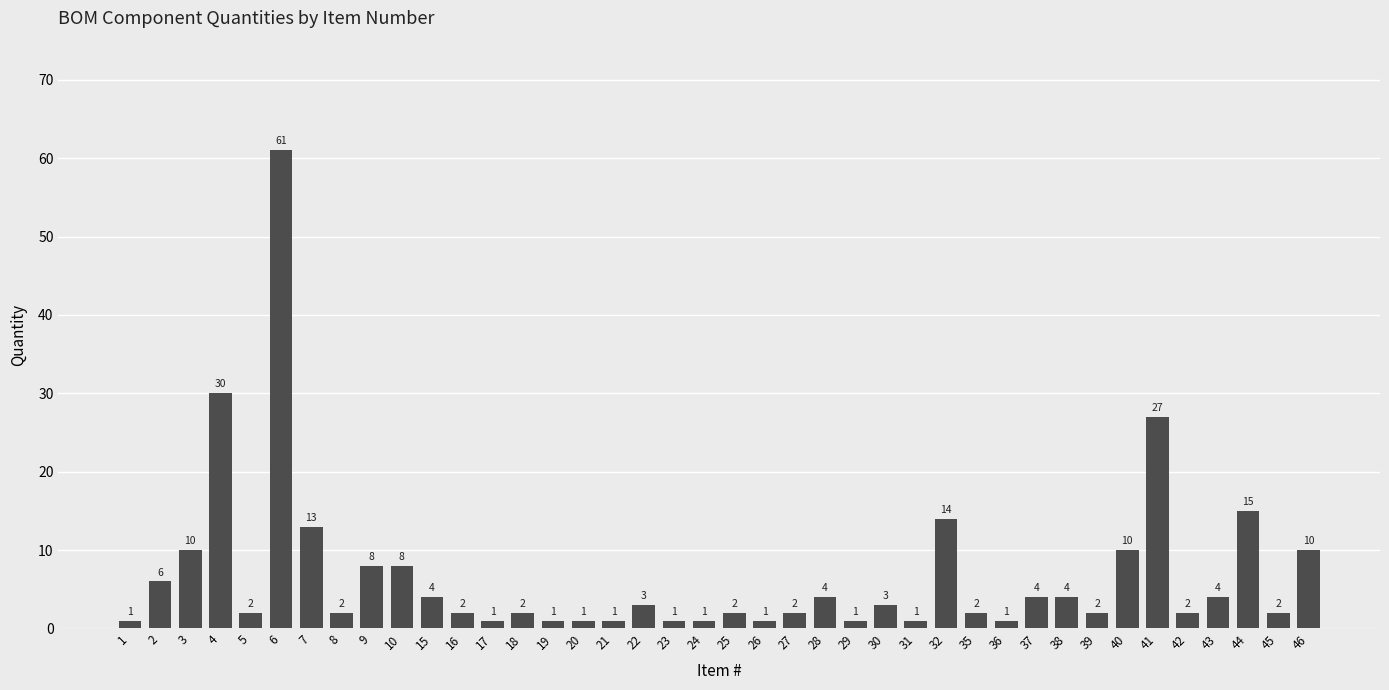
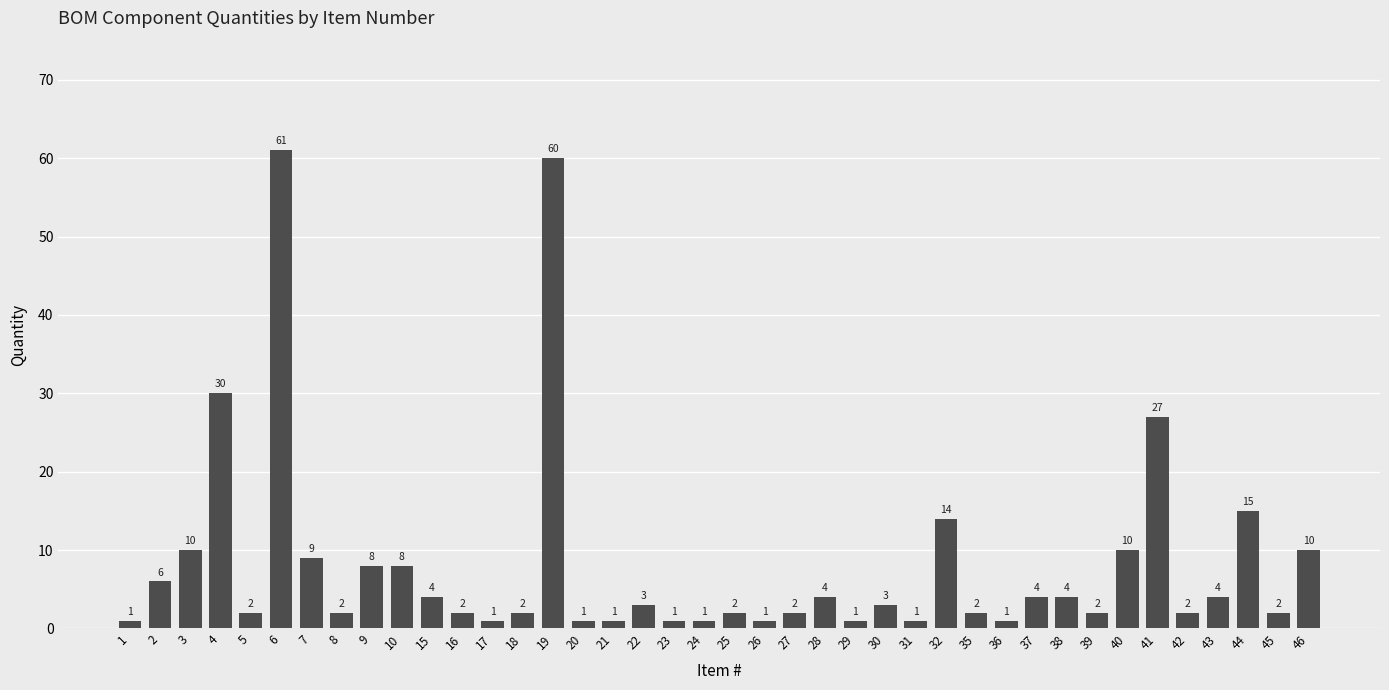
  {
    "1": 1,
    "2": 6,
    "3": 10,
    "4": 30,
    "5": 2,
    "6": 61,
-   "7": 13,
+   "7": 9,
    "8": 2,
    "9": 8,
    "10": 8,
    "15": 4,
    "16": 2,
    "17": 1,
    "18": 2,
-   "19": 1,
+   "19": 60,
    "20": 1,
    "21": 1,
    "22": 3,
    "23": 1,
    "24": 1,
    "25": 2,
    "26": 1,
    "27": 2,
    "28": 4,
    "29": 1,
    "30": 3,
    "31": 1,
    "32": 14,
    "35": 2,
    "36": 1,
    "37": 4,
    "38": 4,
    "39": 2,
    "40": 10,
    "41": 27,
    "42": 2,
    "43": 4,
    "44": 15,
    "45": 2,
    "46": 10
  }
